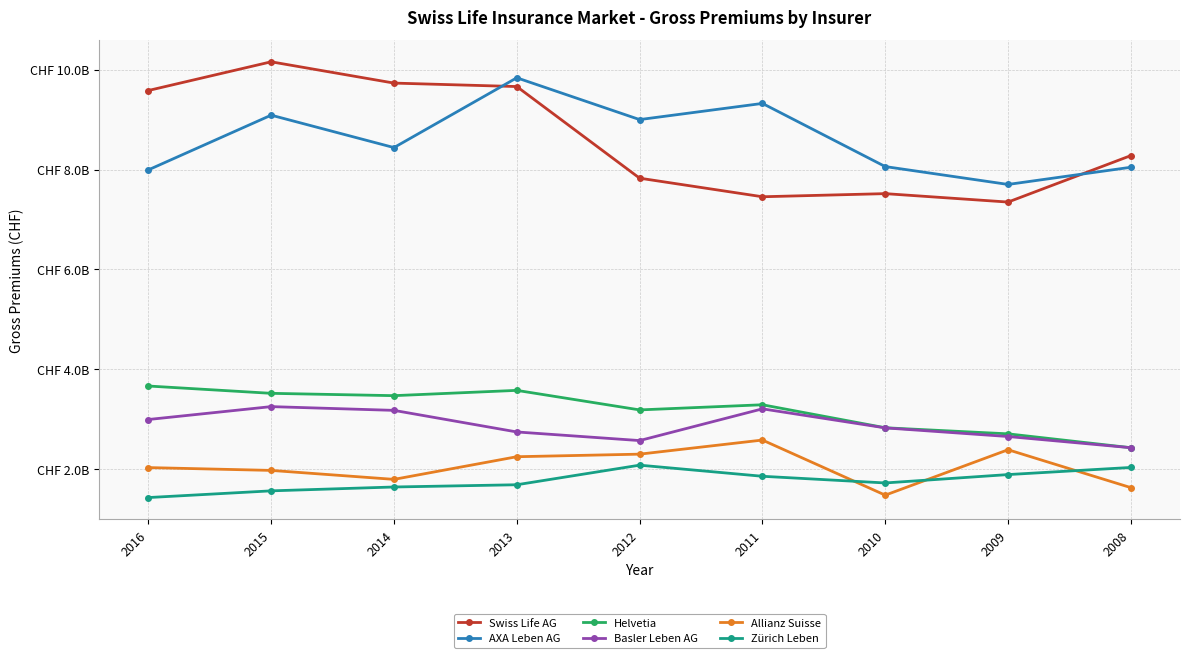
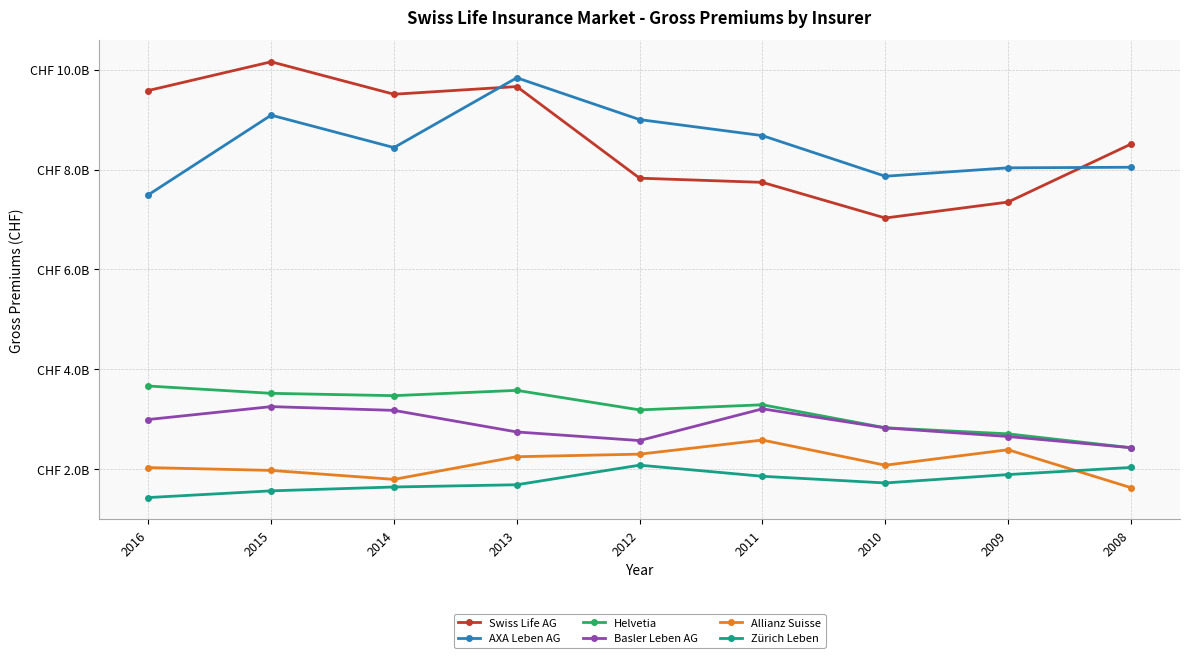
  {
    "Swiss Life AG": {
      "2016": "CHF 9600000000",
      "2015": "CHF 10200000000",
-     "2014": "CHF 9700000000",
+     "2014": "CHF 9500000000",
      "2013": "CHF 9700000000",
      "2012": "CHF 7800000000",
-     "2011": "CHF 7500000000",
-     "2010": "CHF 7500000000",
+     "2011": "CHF 7700000000",
+     "2010": "CHF 7000000000",
      "2009": "CHF 7300000000",
-     "2008": "CHF 8300000000"
+     "2008": "CHF 8500000000"
    },
    "AXA Leben AG": {
-     "2016": "CHF 8000000000",
+     "2016": "CHF 7500000000",
      "2015": "CHF 9100000000",
      "2014": "CHF 8400000000",
      "2013": "CHF 9800000000",
      "2012": "CHF 9000000000",
-     "2011": "CHF 9300000000",
-     "2010": "CHF 8100000000",
-     "2009": "CHF 7700000000",
+     "2011": "CHF 8700000000",
+     "2010": "CHF 7900000000",
+     "2009": "CHF 8000000000",
      "2008": "CHF 8000000000"
    },
    "Basler Leben AG": {
      "2016": "CHF 3000000000",
      "2015": "CHF 3200000000",
      "2014": "CHF 3200000000",
      "2013": "CHF 2700000000",
      "2012": "CHF 2600000000",
      "2011": "CHF 3200000000",
      "2009": "CHF 2600000000"
    },
    "Allianz Suisse": {
      "2016": "CHF 2000000000",
      "2015": "CHF 2000000000",
      "2014": "CHF 1800000000",
      "2013": "CHF 2200000000",
      "2012": "CHF 2300000000",
      "2011": "CHF 2600000000",
-     "2010": "CHF 1500000000",
+     "2010": "CHF 2100000000",
      "2009": "CHF 2400000000",
      "2008": "CHF 1600000000"
    }
  }
